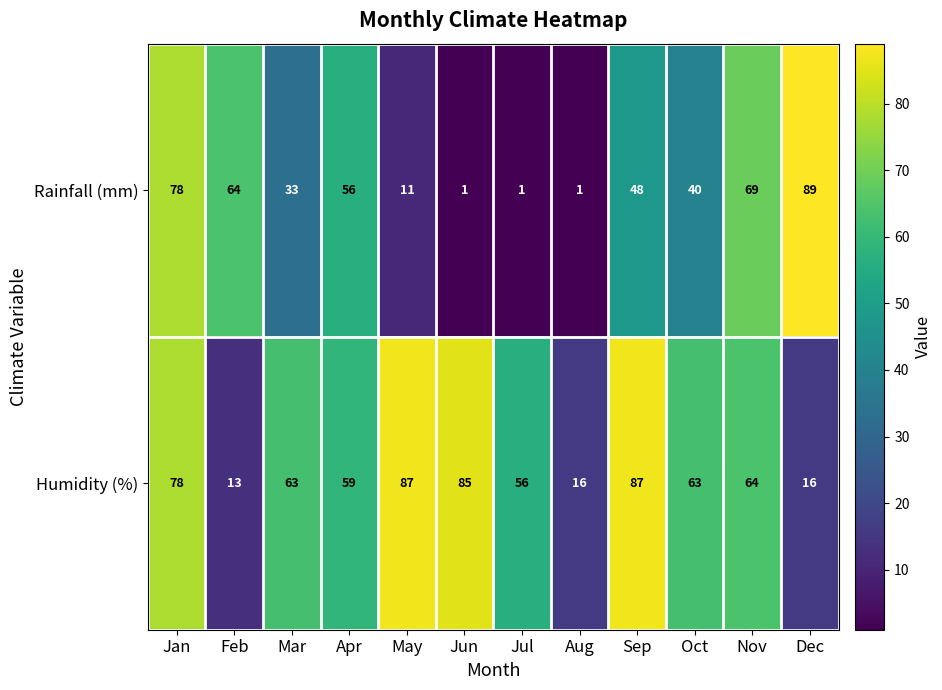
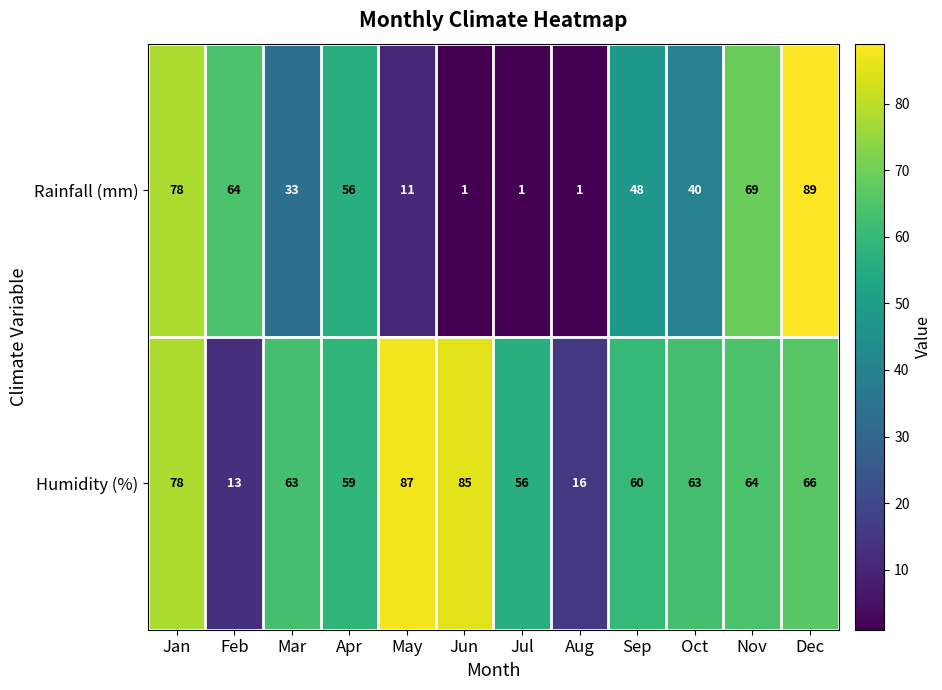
  {
    "Rainfall (mm)": {
      "Jan": 78,
      "Feb": 64,
      "Mar": 33,
      "Apr": 56,
      "May": 11,
      "Jun": 1,
      "Jul": 1,
      "Aug": 1,
      "Sep": 48,
      "Oct": 40,
      "Nov": 69,
      "Dec": 89
    },
    "Humidity (%)": {
      "Jan": 78,
      "Feb": 13,
      "Mar": 63,
      "Apr": 59,
      "May": 87,
      "Jun": 85,
      "Jul": 56,
      "Aug": 16,
-     "Sep": 87,
+     "Sep": 60,
      "Oct": 63,
      "Nov": 64,
-     "Dec": 16
+     "Dec": 66
    }
  }
